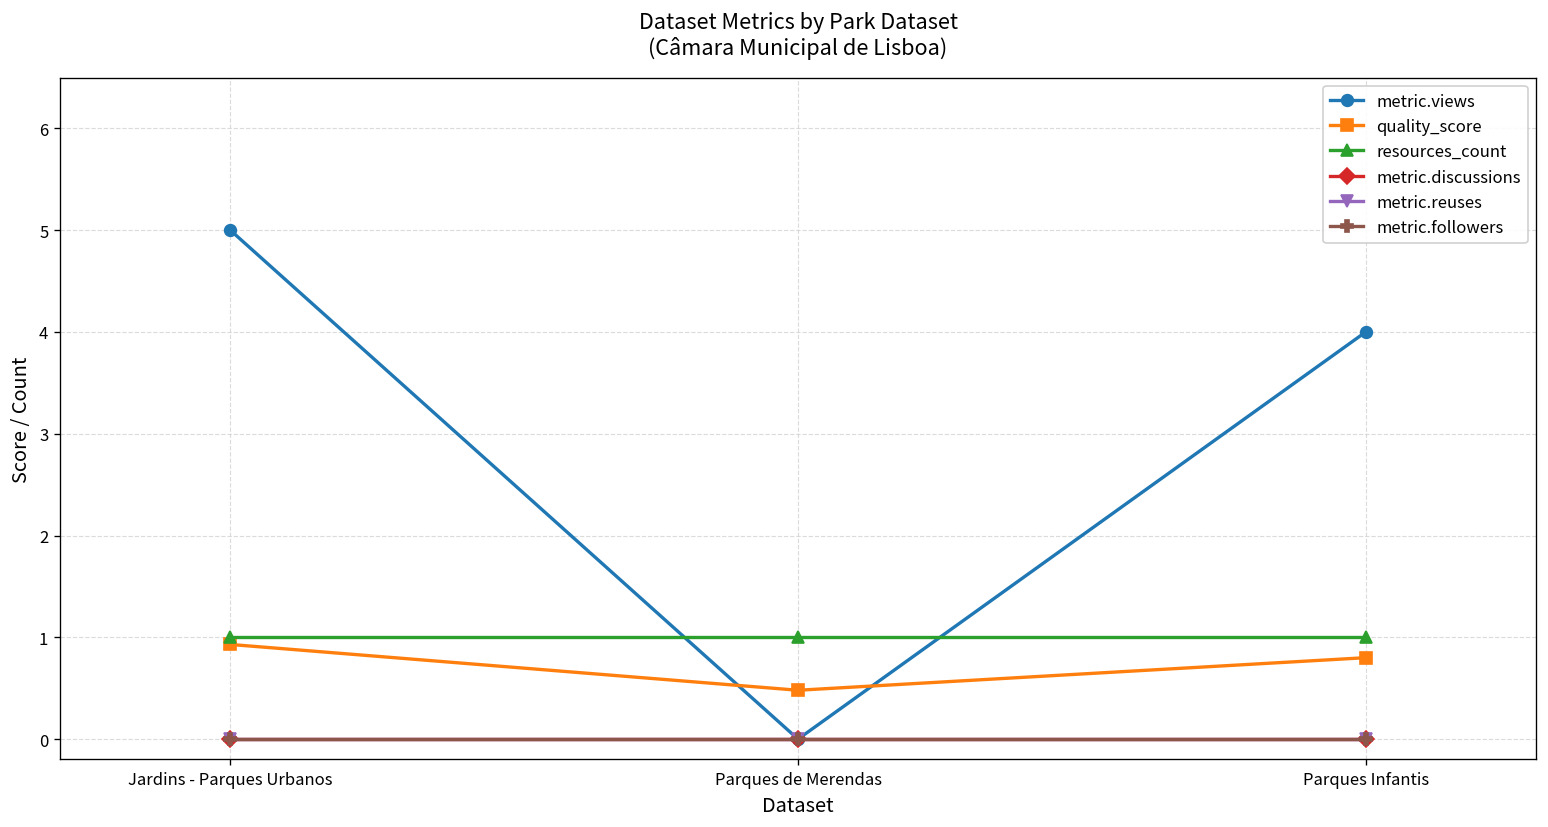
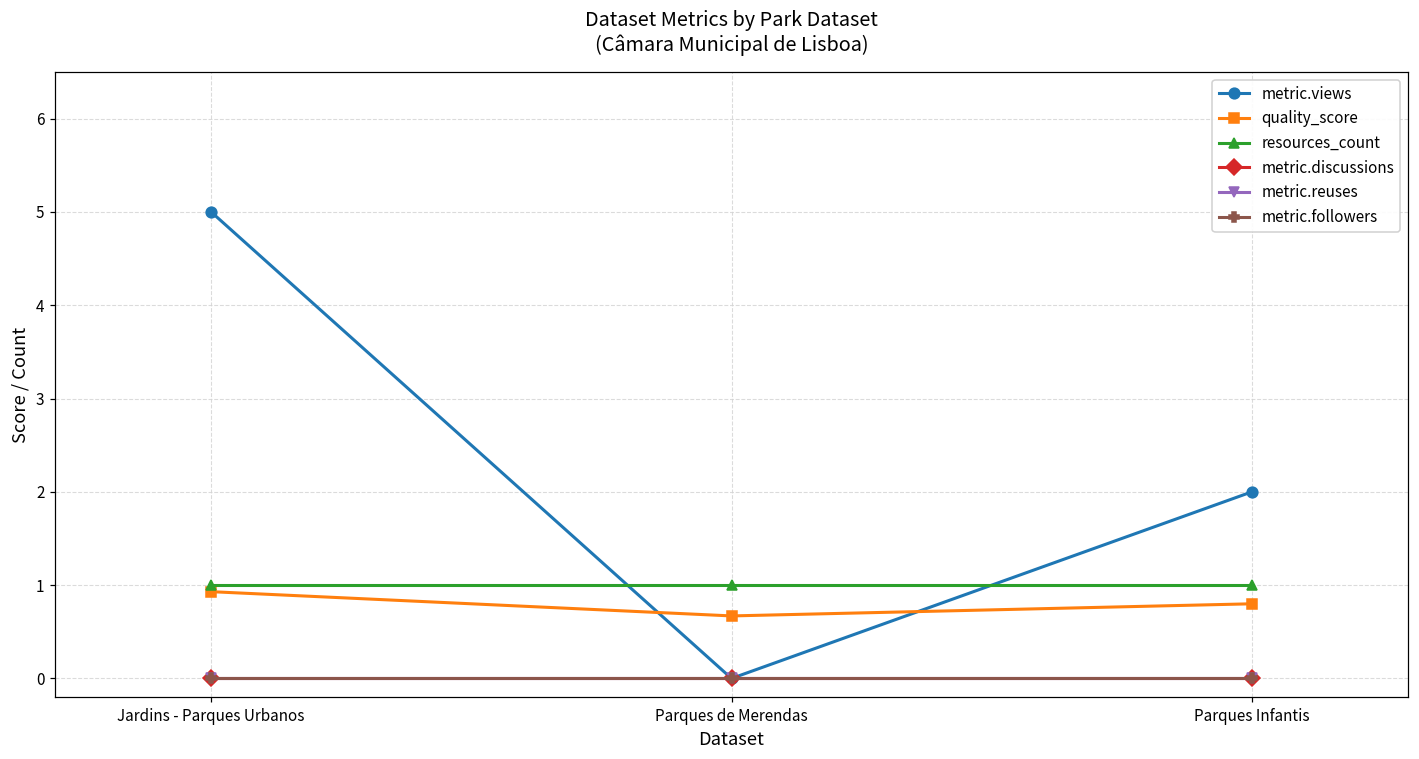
  {
    "metric.views": {
      "Jardins - Parques Urbanos": 5,
-     "Parques Infantis": 4
+     "Parques Infantis": 2
    },
    "quality_score": {
      "Jardins - Parques Urbanos": 0.9,
-     "Parques de Merendas": 0.5,
+     "Parques de Merendas": 0.7,
      "Parques Infantis": 0.8
    },
    "resources_count": {
      "Jardins - Parques Urbanos": 1.0,
      "Parques de Merendas": 1.0,
      "Parques Infantis": 1.0
    },
    "metric.followers": {
      "Jardins - Parques Urbanos": 0.0,
      "Parques Infantis": 0.0
    }
  }
